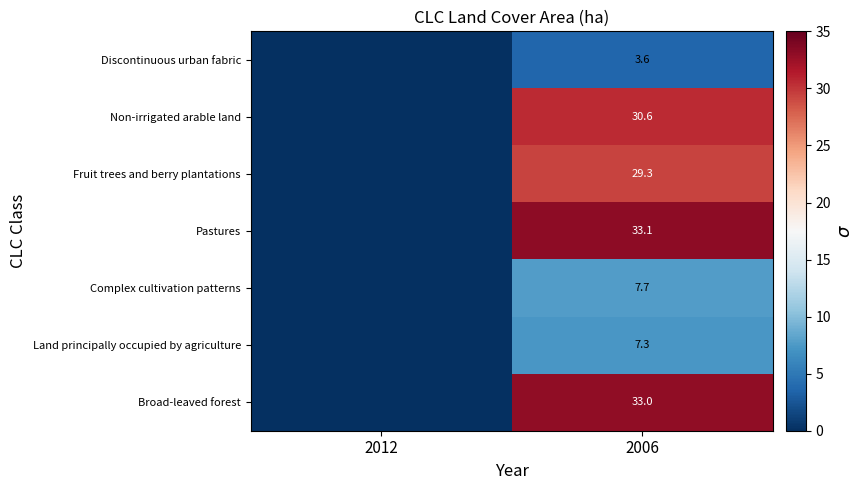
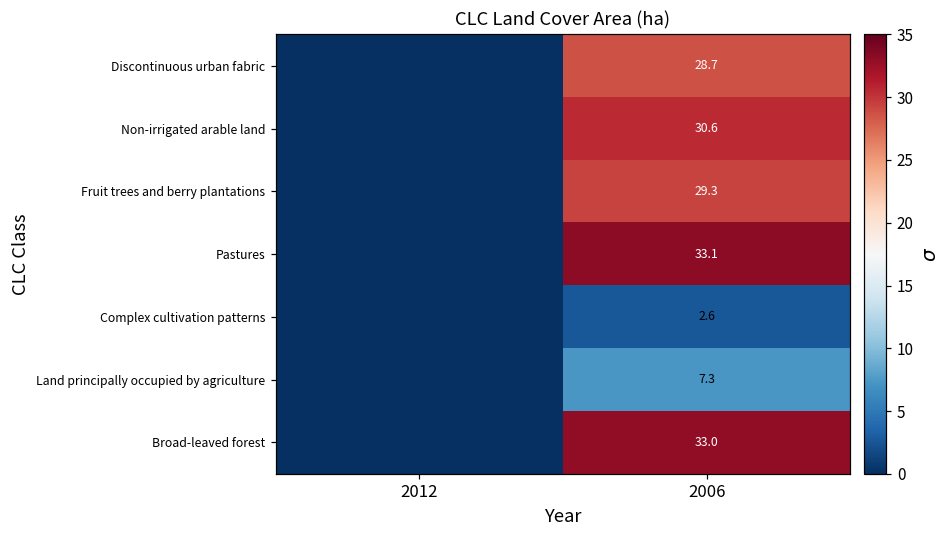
  {
    "Discontinuous urban fabric": {
-     "2006": 3.6
+     "2006": 28.7
    },
    "Non-irrigated arable land": {
      "2006": 30.6
    },
    "Fruit trees and berry plantations": {
      "2006": 29.3
    },
    "Pastures": {
      "2006": 33.1
    },
    "Complex cultivation patterns": {
-     "2006": 7.7
+     "2006": 2.6
    },
    "Land principally occupied by agriculture": {
      "2006": 7.3
    },
    "Broad-leaved forest": {
      "2006": 33.0
    }
  }
